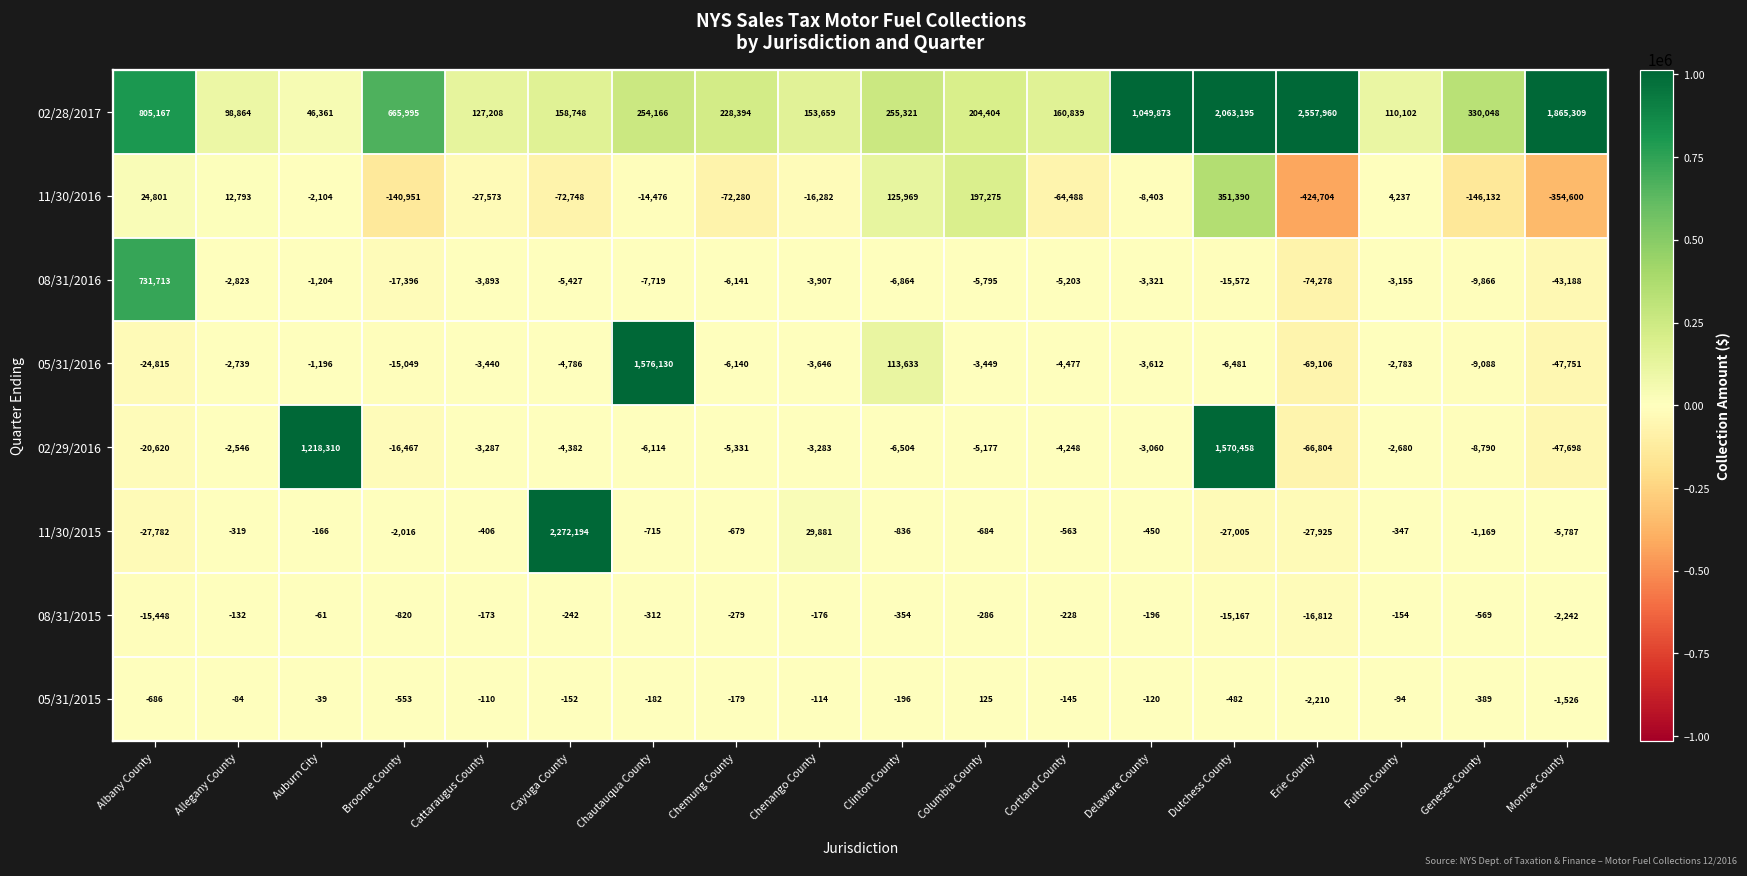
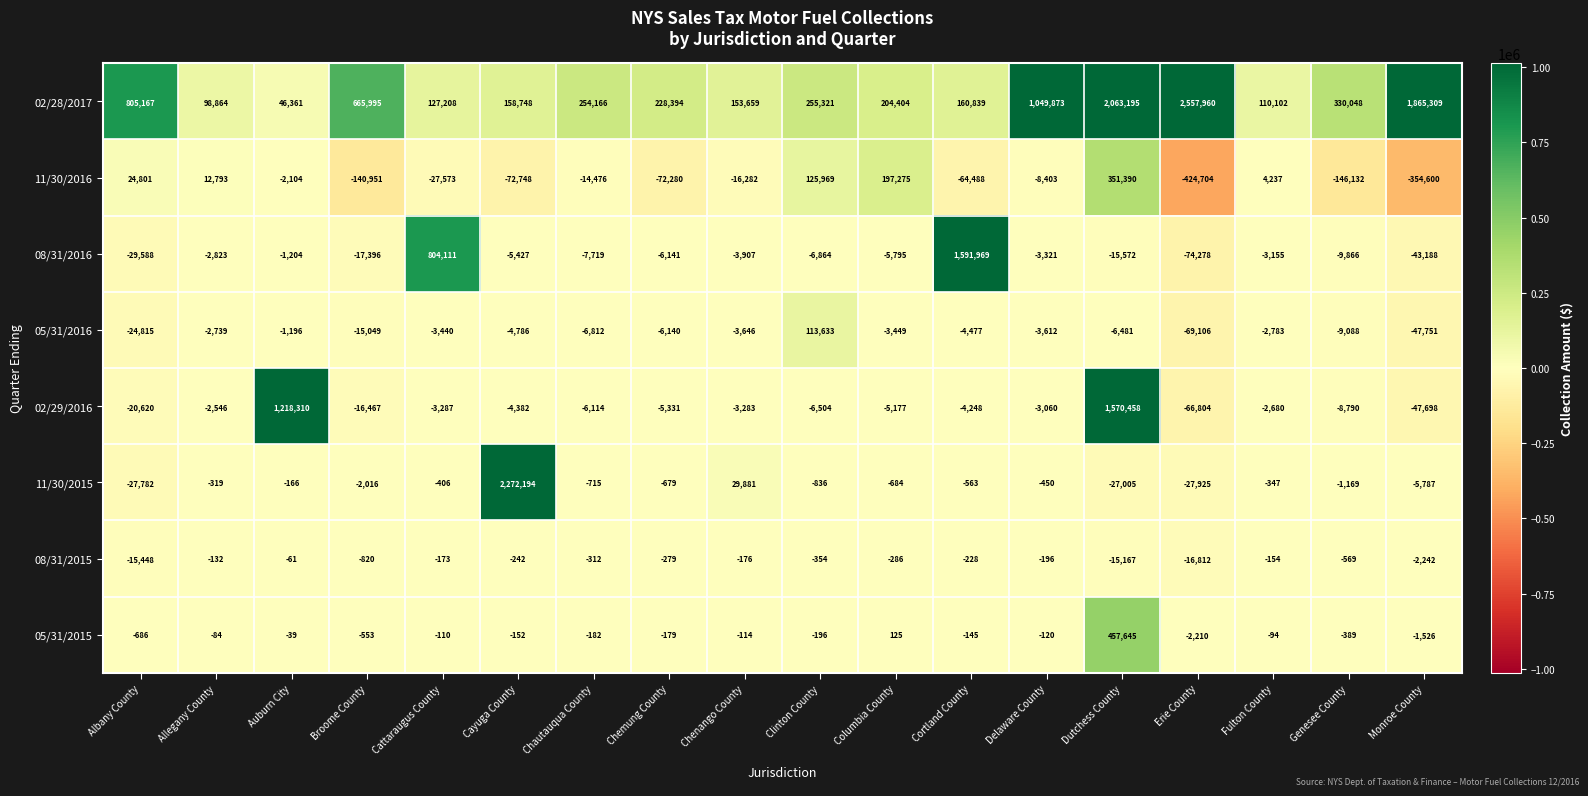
  {
    "02/28/2017": {
      "Albany County": "805,167",
      "Allegany County": "98,864",
      "Auburn City": "46,361",
      "Broome County": "665,995",
      "Cattaraugus County": "127,208",
      "Cayuga County": "158,748",
      "Chautauqua County": "254,166",
      "Chemung County": "228,394",
      "Chenango County": "153,659",
      "Clinton County": "255,321",
      "Columbia County": "204,404",
      "Cortland County": "160,839",
      "Delaware County": "1,049,873",
      "Dutchess County": "2,063,195",
      "Erie County": "2,557,960",
      "Fulton County": "110,102",
      "Genesee County": "330,048",
      "Monroe County": "1,865,309"
    },
    "11/30/2016": {
      "Albany County": "24,801",
      "Allegany County": "12,793",
      "Auburn City": "-2,104",
      "Broome County": "-140,951",
      "Cattaraugus County": "-27,573",
      "Cayuga County": "-72,748",
      "Chautauqua County": "-14,476",
      "Chemung County": "-72,280",
      "Chenango County": "-16,282",
      "Clinton County": "125,969",
      "Columbia County": "197,275",
      "Cortland County": "-64,488",
      "Delaware County": "-8,403",
      "Dutchess County": "351,390",
      "Erie County": "-424,704",
      "Fulton County": "4,237",
      "Genesee County": "-146,132",
      "Monroe County": "-354,600"
    },
    "08/31/2016": {
-     "Albany County": "731,713",
+     "Albany County": "-29,588",
      "Allegany County": "-2,823",
      "Auburn City": "-1,204",
      "Broome County": "-17,396",
-     "Cattaraugus County": "-3,893",
+     "Cattaraugus County": "804,111",
      "Cayuga County": "-5,427",
      "Chautauqua County": "-7,719",
      "Chemung County": "-6,141",
      "Chenango County": "-3,907",
      "Clinton County": "-6,864",
      "Columbia County": "-5,795",
-     "Cortland County": "-5,203",
+     "Cortland County": "1,591,969",
      "Delaware County": "-3,321",
      "Dutchess County": "-15,572",
      "Erie County": "-74,278",
      "Fulton County": "-3,155",
      "Genesee County": "-9,866",
      "Monroe County": "-43,188"
    },
    "05/31/2016": {
      "Albany County": "-24,815",
      "Allegany County": "-2,739",
      "Auburn City": "-1,196",
      "Broome County": "-15,049",
      "Cattaraugus County": "-3,440",
      "Cayuga County": "-4,786",
-     "Chautauqua County": "1,576,130",
+     "Chautauqua County": "-6,812",
      "Chemung County": "-6,140",
      "Chenango County": "-3,646",
      "Clinton County": "113,633",
      "Columbia County": "-3,449",
      "Cortland County": "-4,477",
      "Delaware County": "-3,612",
      "Dutchess County": "-6,481",
      "Erie County": "-69,106",
      "Fulton County": "-2,783",
      "Genesee County": "-9,088",
      "Monroe County": "-47,751"
    },
    "02/29/2016": {
      "Albany County": "-20,620",
      "Allegany County": "-2,546",
      "Auburn City": "1,218,310",
      "Broome County": "-16,467",
      "Cattaraugus County": "-3,287",
      "Cayuga County": "-4,382",
      "Chautauqua County": "-6,114",
      "Chemung County": "-5,331",
      "Chenango County": "-3,283",
      "Clinton County": "-6,504",
      "Columbia County": "-5,177",
      "Cortland County": "-4,248",
      "Delaware County": "-3,060",
      "Dutchess County": "1,570,458",
      "Erie County": "-66,804",
      "Fulton County": "-2,680",
      "Genesee County": "-8,790",
      "Monroe County": "-47,698"
    },
    "11/30/2015": {
      "Albany County": "-27,782",
      "Allegany County": "-319",
      "Auburn City": "-166",
      "Broome County": "-2,016",
      "Cattaraugus County": "-406",
      "Cayuga County": "2,272,194",
      "Chautauqua County": "-715",
      "Chemung County": "-679",
      "Chenango County": "29,881",
      "Clinton County": "-836",
      "Columbia County": "-684",
      "Cortland County": "-563",
      "Delaware County": "-450",
      "Dutchess County": "-27,005",
      "Erie County": "-27,925",
      "Fulton County": "-347",
      "Genesee County": "-1,169",
      "Monroe County": "-5,787"
    },
    "08/31/2015": {
      "Albany County": "-15,448",
      "Allegany County": "-132",
      "Auburn City": "-61",
      "Broome County": "-820",
      "Cattaraugus County": "-173",
      "Cayuga County": "-242",
      "Chautauqua County": "-312",
      "Chemung County": "-279",
      "Chenango County": "-176",
      "Clinton County": "-354",
      "Columbia County": "-286",
      "Cortland County": "-228",
      "Delaware County": "-196",
      "Dutchess County": "-15,167",
      "Erie County": "-16,812",
      "Fulton County": "-154",
      "Genesee County": "-569",
      "Monroe County": "-2,242"
    },
    "05/31/2015": {
      "Albany County": "-686",
      "Allegany County": "-84",
      "Auburn City": "-39",
      "Broome County": "-553",
      "Cattaraugus County": "-110",
      "Cayuga County": "-152",
      "Chautauqua County": "-182",
      "Chemung County": "-179",
      "Chenango County": "-114",
      "Clinton County": "-196",
      "Columbia County": "125",
      "Cortland County": "-145",
      "Delaware County": "-120",
-     "Dutchess County": "-482",
+     "Dutchess County": "457,645",
      "Erie County": "-2,210",
      "Fulton County": "-94",
      "Genesee County": "-389",
      "Monroe County": "-1,526"
    }
  }
